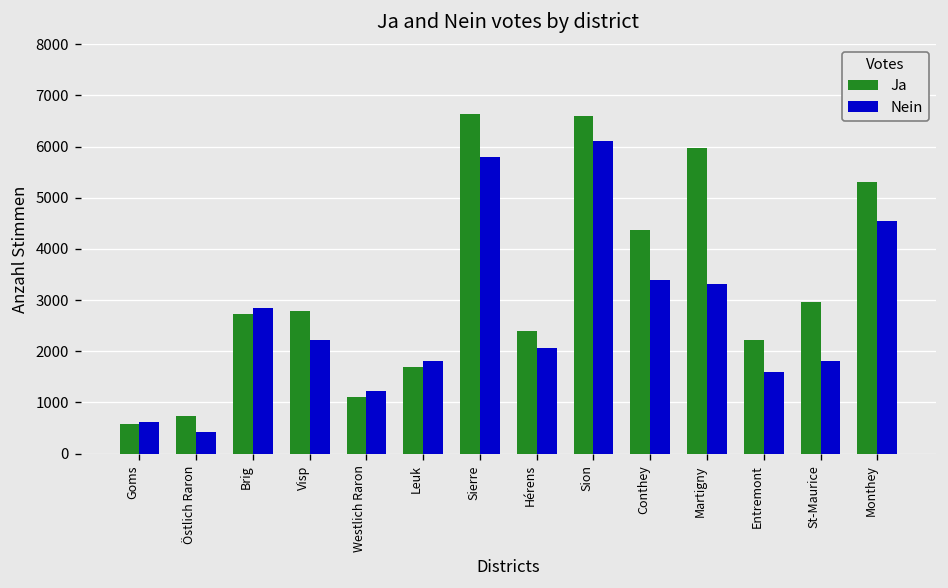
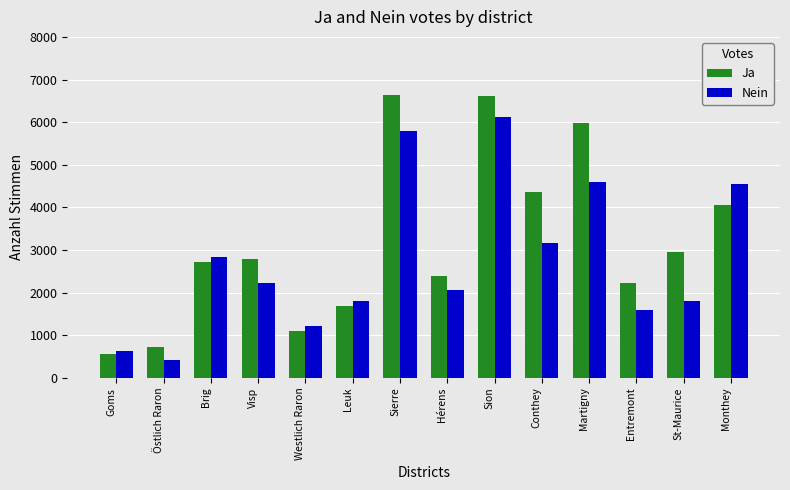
  {
    "Ja": {
      "Goms": 600,
      "Östlich Raron": 700,
      "Brig": 2700,
      "Visp": 2800,
      "Westlich Raron": 1100,
      "Leuk": 1700,
      "Sierre": 6600,
      "Hérens": 2400,
      "Sion": 6600,
      "Conthey": 4400,
      "Martigny": 6000,
      "Entremont": 2200,
      "St-Maurice": 3000,
-     "Monthey": 5300
+     "Monthey": 4100
    },
    "Nein": {
      "Goms": 600,
      "Östlich Raron": 400,
      "Brig": 2800,
      "Visp": 2200,
      "Westlich Raron": 1200,
      "Leuk": 1800,
      "Sierre": 5800,
      "Hérens": 2100,
      "Sion": 6100,
-     "Conthey": 3400,
-     "Martigny": 3300,
+     "Conthey": 3200,
+     "Martigny": 4600,
      "Entremont": 1600,
      "St-Maurice": 1800,
      "Monthey": 4500
    }
  }
